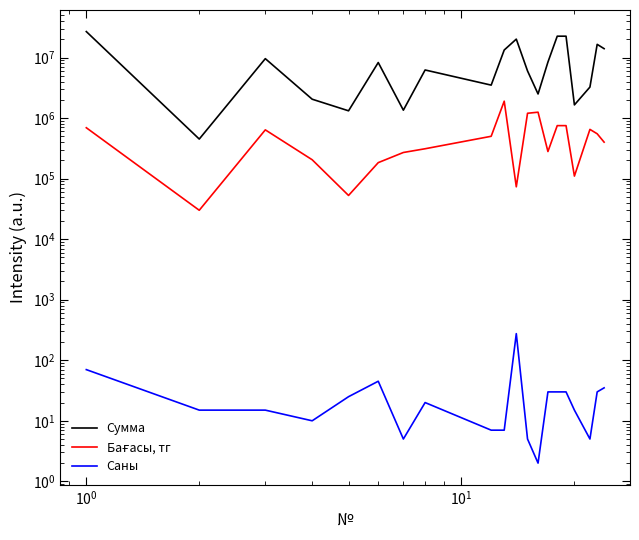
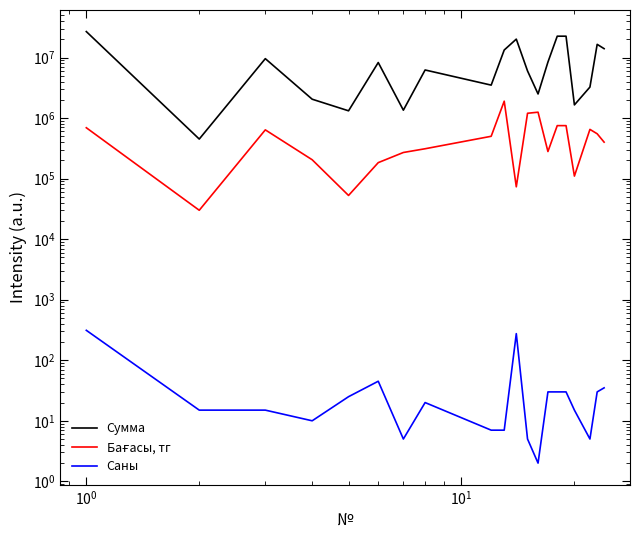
  {
    "Сумма": {
      "10^0": 30000000
    },
    "Бағасы, тг": {
      "10^0": 700000
    },
    "Саны": {
-     "10^0": 70
+     "10^0": 300
    }
  }
